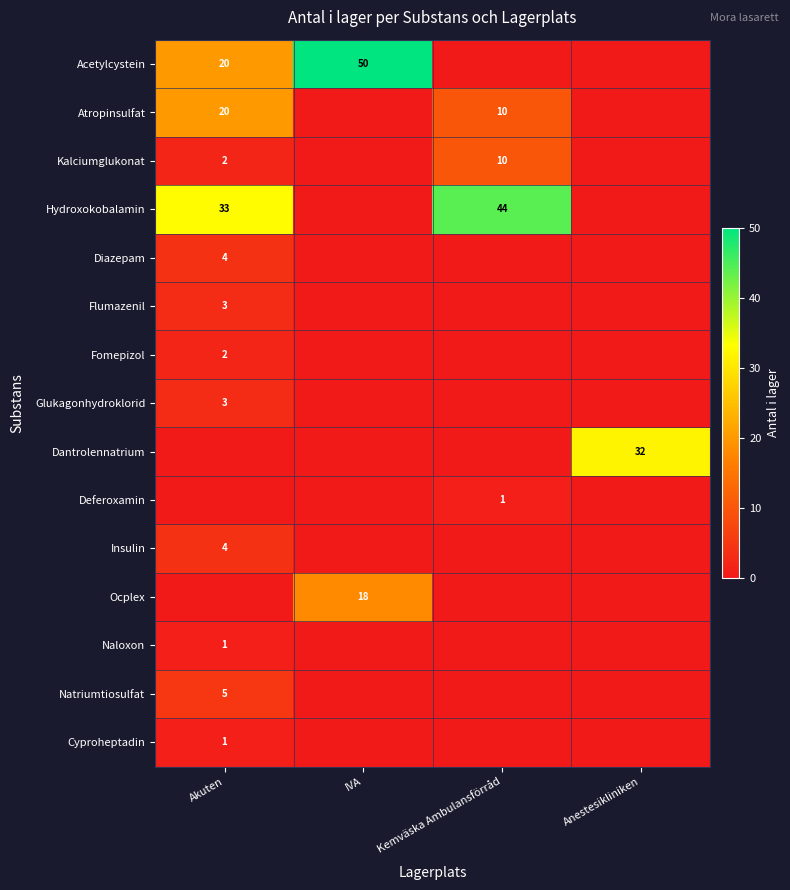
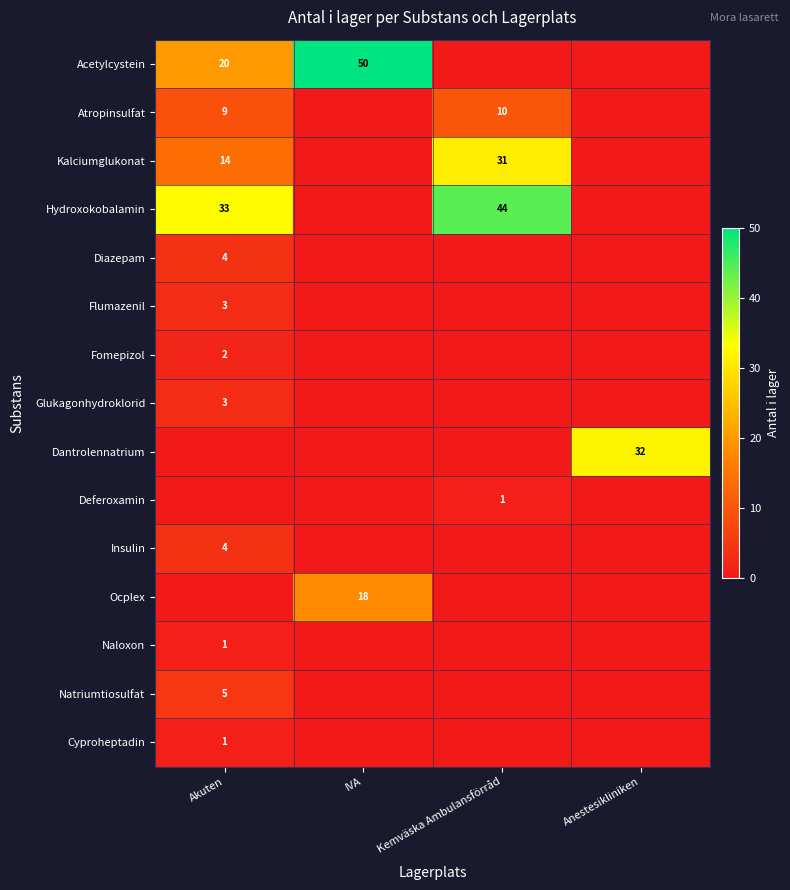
  {
    "Acetylcystein": {
      "Akuten": 20,
      "IVA": 50
    },
    "Atropinsulfat": {
-     "Akuten": 20,
+     "Akuten": 9,
      "Kemväska Ambulansförråd": 10
    },
    "Kalciumglukonat": {
-     "Akuten": 2,
-     "Kemväska Ambulansförråd": 10
+     "Akuten": 14,
+     "Kemväska Ambulansförråd": 31
    },
    "Hydroxokobalamin": {
      "Akuten": 33,
      "Kemväska Ambulansförråd": 44
    },
    "Diazepam": {
      "Akuten": 4
    },
    "Flumazenil": {
      "Akuten": 3
    },
    "Fomepizol": {
      "Akuten": 2
    },
    "Glukagonhydroklorid": {
      "Akuten": 3
    },
    "Dantrolennatrium": {
      "Anestesikliniken": 32
    },
    "Deferoxamin": {
      "Kemväska Ambulansförråd": 1
    },
    "Insulin": {
      "Akuten": 4
    },
    "Ocplex": {
      "IVA": 18
    },
    "Naloxon": {
      "Akuten": 1
    },
    "Natriumtiosulfat": {
      "Akuten": 5
    },
    "Cyproheptadin": {
      "Akuten": 1
    }
  }
